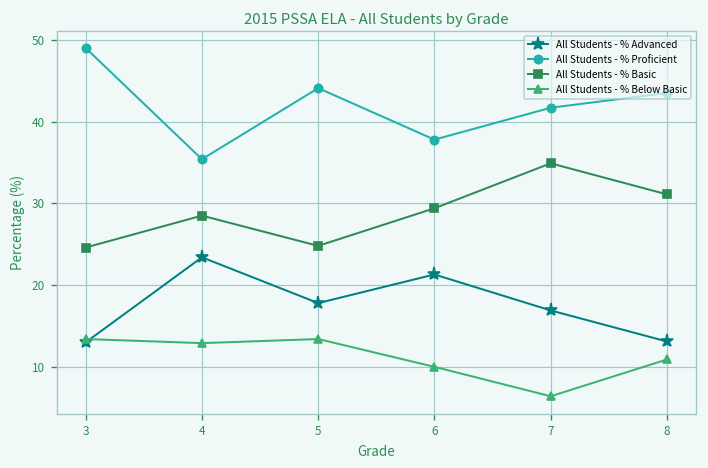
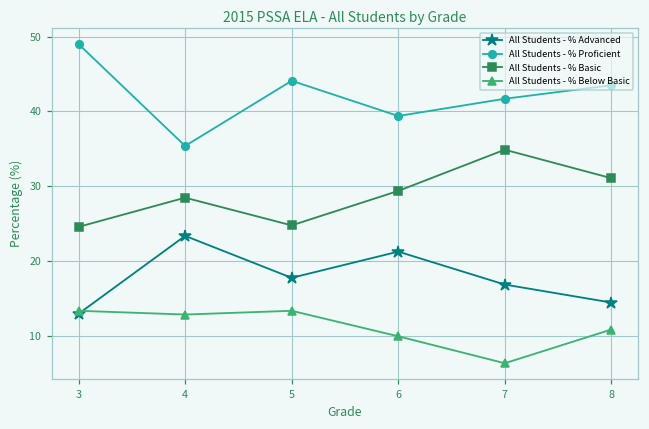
  {
    "All Students - % Advanced": {
      "3": 13,
      "4": 23,
      "5": 18,
      "6": 21,
      "7": 17,
-     "8": 13
+     "8": 15
    },
    "All Students - % Proficient": {
      "3": 49,
      "4": 35,
      "5": 44,
-     "6": 38,
+     "6": 39,
      "7": 42
    }
  }
